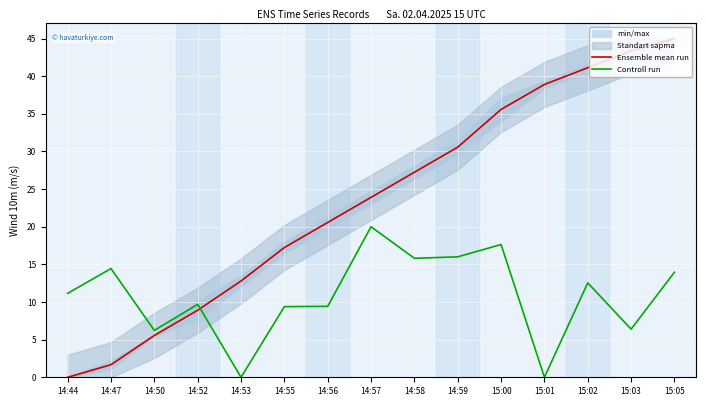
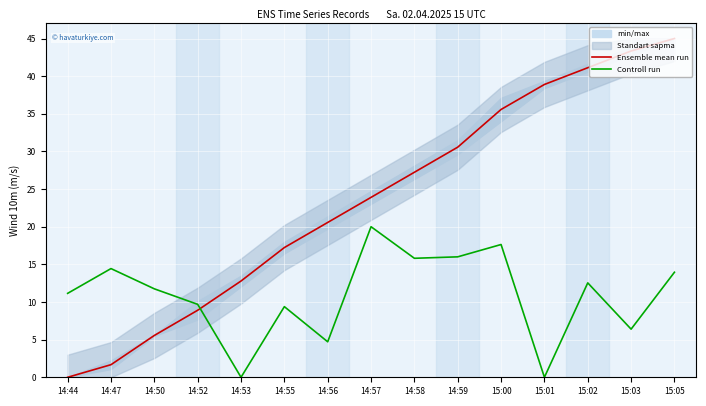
  {
    "Ensemble mean run": {
      "14:47": 2,
      "14:52": 9,
      "14:53": 13,
      "14:55": 17,
      "14:56": 21,
      "14:57": 24,
      "14:58": 27,
      "14:59": 31,
      "15:00": 36,
      "15:01": 39,
      "15:02": 41
    },
    "Controll run": {
      "14:44": 11,
      "14:47": 14,
-     "14:50": 6,
+     "14:50": 12,
      "14:52": 10,
      "14:53": 0,
      "14:55": 9,
-     "14:56": 9,
+     "14:56": 5,
      "14:57": 20,
      "14:58": 16,
      "14:59": 16,
      "15:00": 18,
      "15:01": 0,
      "15:02": 13,
      "15:03": 6,
      "15:05": 14
    }
  }
